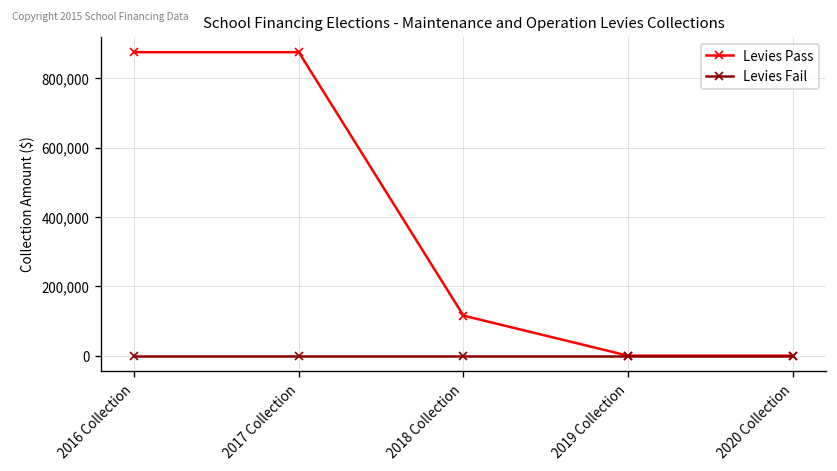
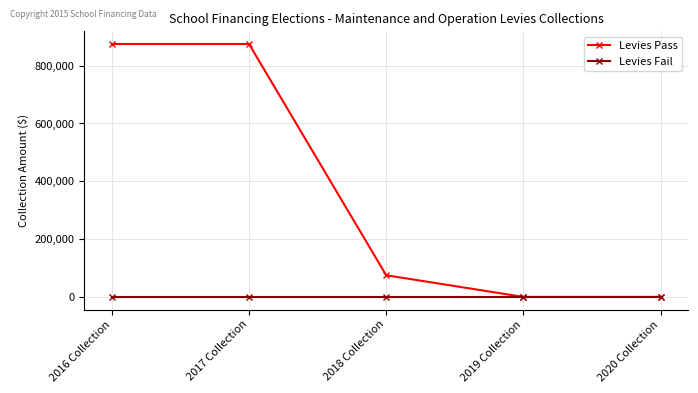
  {
    "Levies Pass": {
      "2016 Collection": "880,000",
      "2017 Collection": "880,000",
-     "2018 Collection": "120,000"
+     "2018 Collection": "80,000"
    },
    "Levies Fail": {
      "2016 Collection": "0",
      "2017 Collection": "0",
      "2018 Collection": "0"
    }
  }
